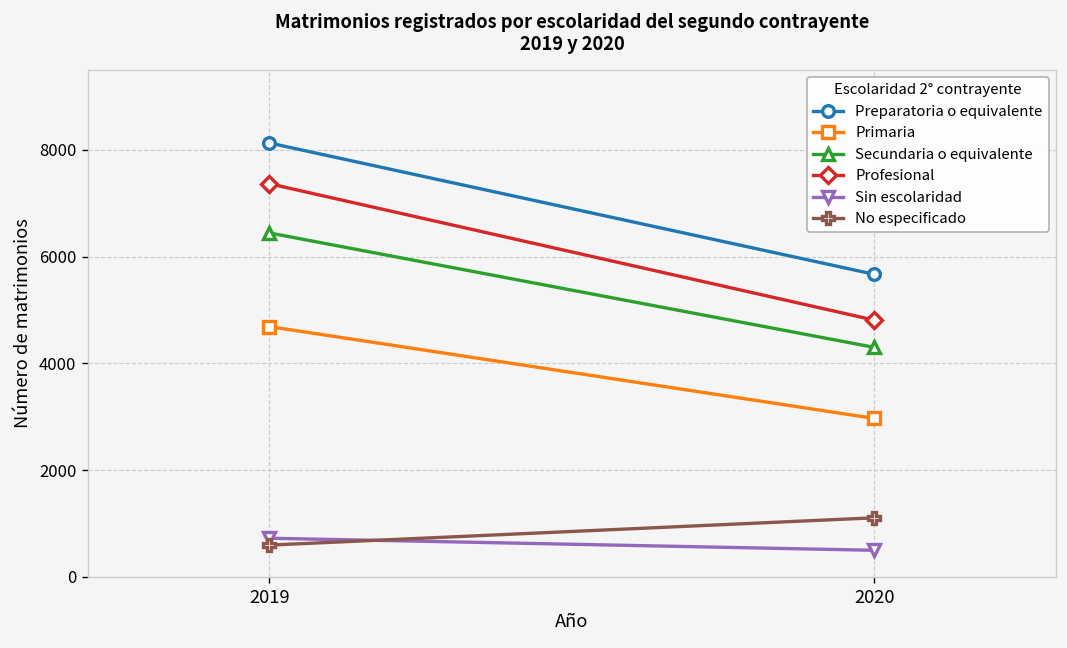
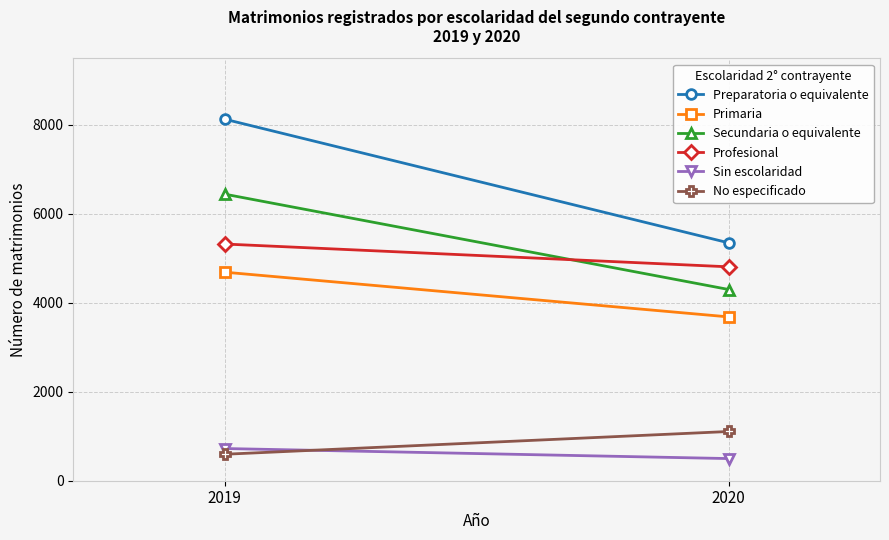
  {
    "Preparatoria o equivalente": {
      "2019": 8100,
-     "2020": 5700
+     "2020": 5300
    },
    "Primaria": {
      "2019": 4700,
-     "2020": 3000
+     "2020": 3700
    },
    "Secundaria o equivalente": {
      "2019": 6400,
      "2020": 4300
    },
    "Profesional": {
-     "2019": 7400,
+     "2019": 5300,
      "2020": 4800
    },
    "Sin escolaridad": {
      "2019": 700,
      "2020": 500
    },
    "No especificado": {
      "2019": 600,
      "2020": 1100
    }
  }
